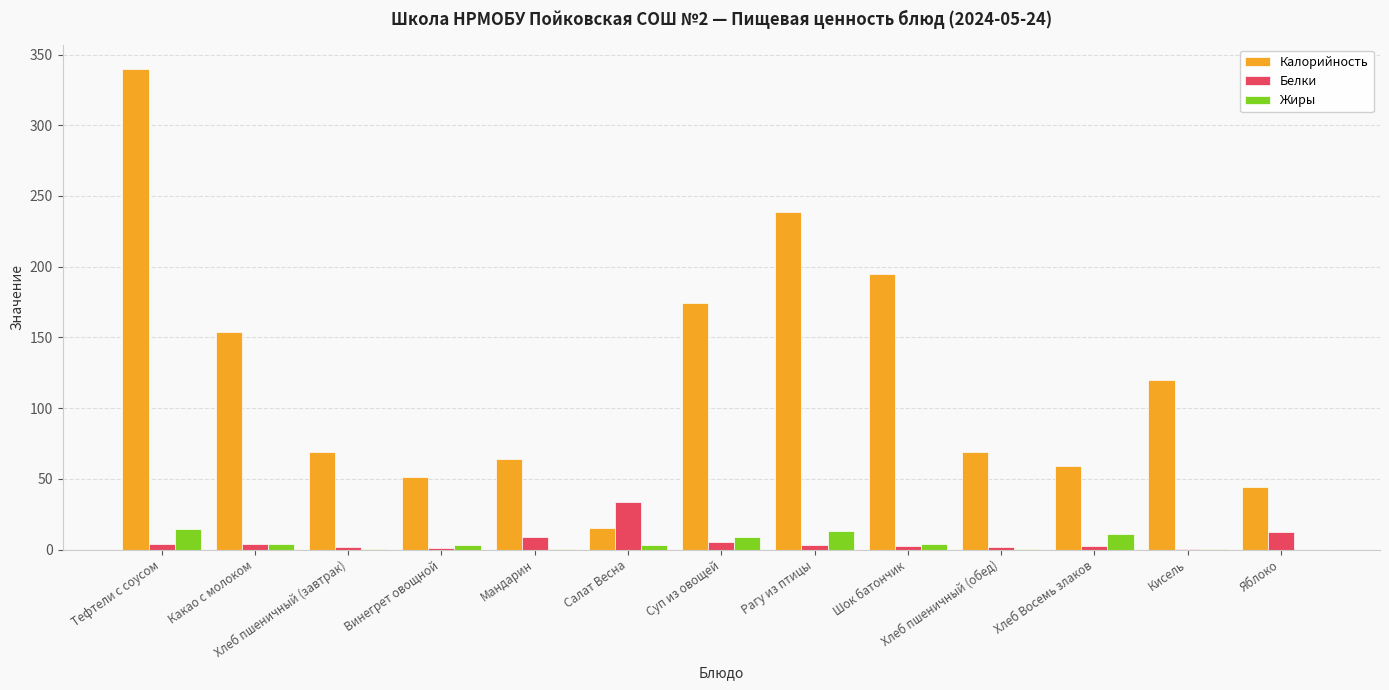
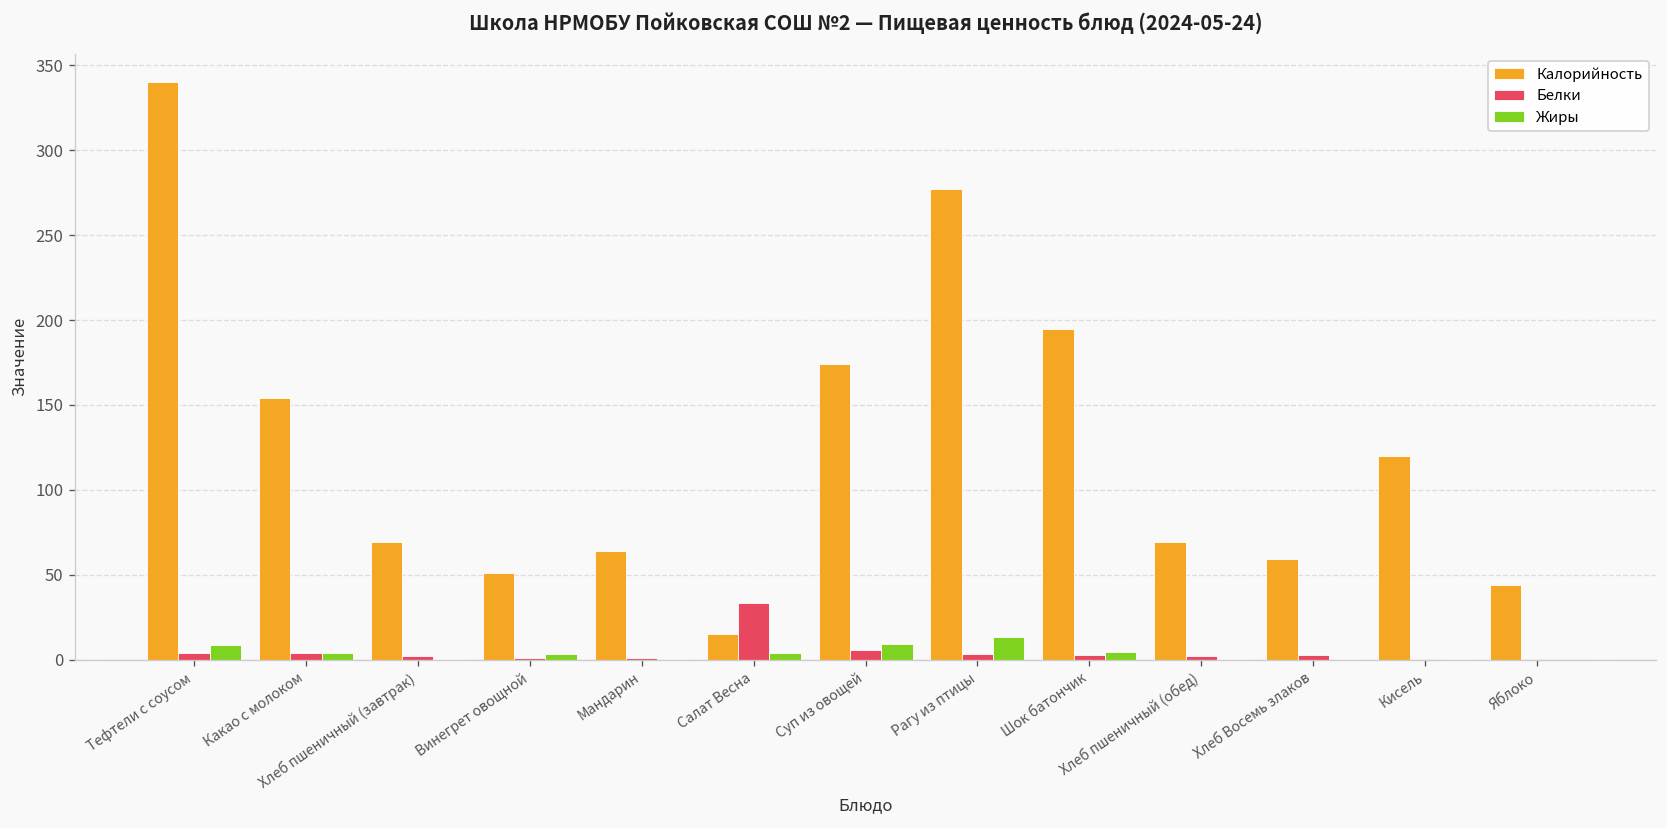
  {
    "Калорийность": {
      "Тефтели с соусом": 340,
      "Какао с молоком": 154,
      "Хлеб пшеничный (завтрак)": 69,
      "Винегрет овощной": 51,
      "Мандарин": 64,
      "Салат Весна": 15,
      "Суп из овощей": 174,
-     "Рагу из птицы": 239,
+     "Рагу из птицы": 277,
      "Шок батончик": 195,
      "Хлеб пшеничный (обед)": 69,
      "Хлеб Восемь злаков": 59,
      "Кисель": 120,
      "Яблоко": 44
    },
    "Белки": {
      "Тефтели с соусом": 4,
      "Какао с молоком": 4,
      "Хлеб пшеничный (завтрак)": 2,
-     "Мандарин": 9,
+     "Мандарин": 1,
      "Салат Весна": 33,
      "Суп из овощей": 5,
      "Рагу из птицы": 3,
      "Шок батончик": 3,
      "Хлеб пшеничный (обед)": 2,
      "Хлеб Восемь злаков": 2,
-     "Яблоко": 13
+     "Яблоко": 0
    },
    "Жиры": {
-     "Тефтели с соусом": 15,
+     "Тефтели с соусом": 9,
      "Какао с молоком": 4,
      "Винегрет овощной": 3,
      "Салат Весна": 4,
      "Суп из овощей": 9,
      "Рагу из птицы": 13,
      "Шок батончик": 4,
-     "Хлеб Восемь злаков": 11,
+     "Хлеб Восемь злаков": 0,
      "Яблоко": 0
    }
  }
